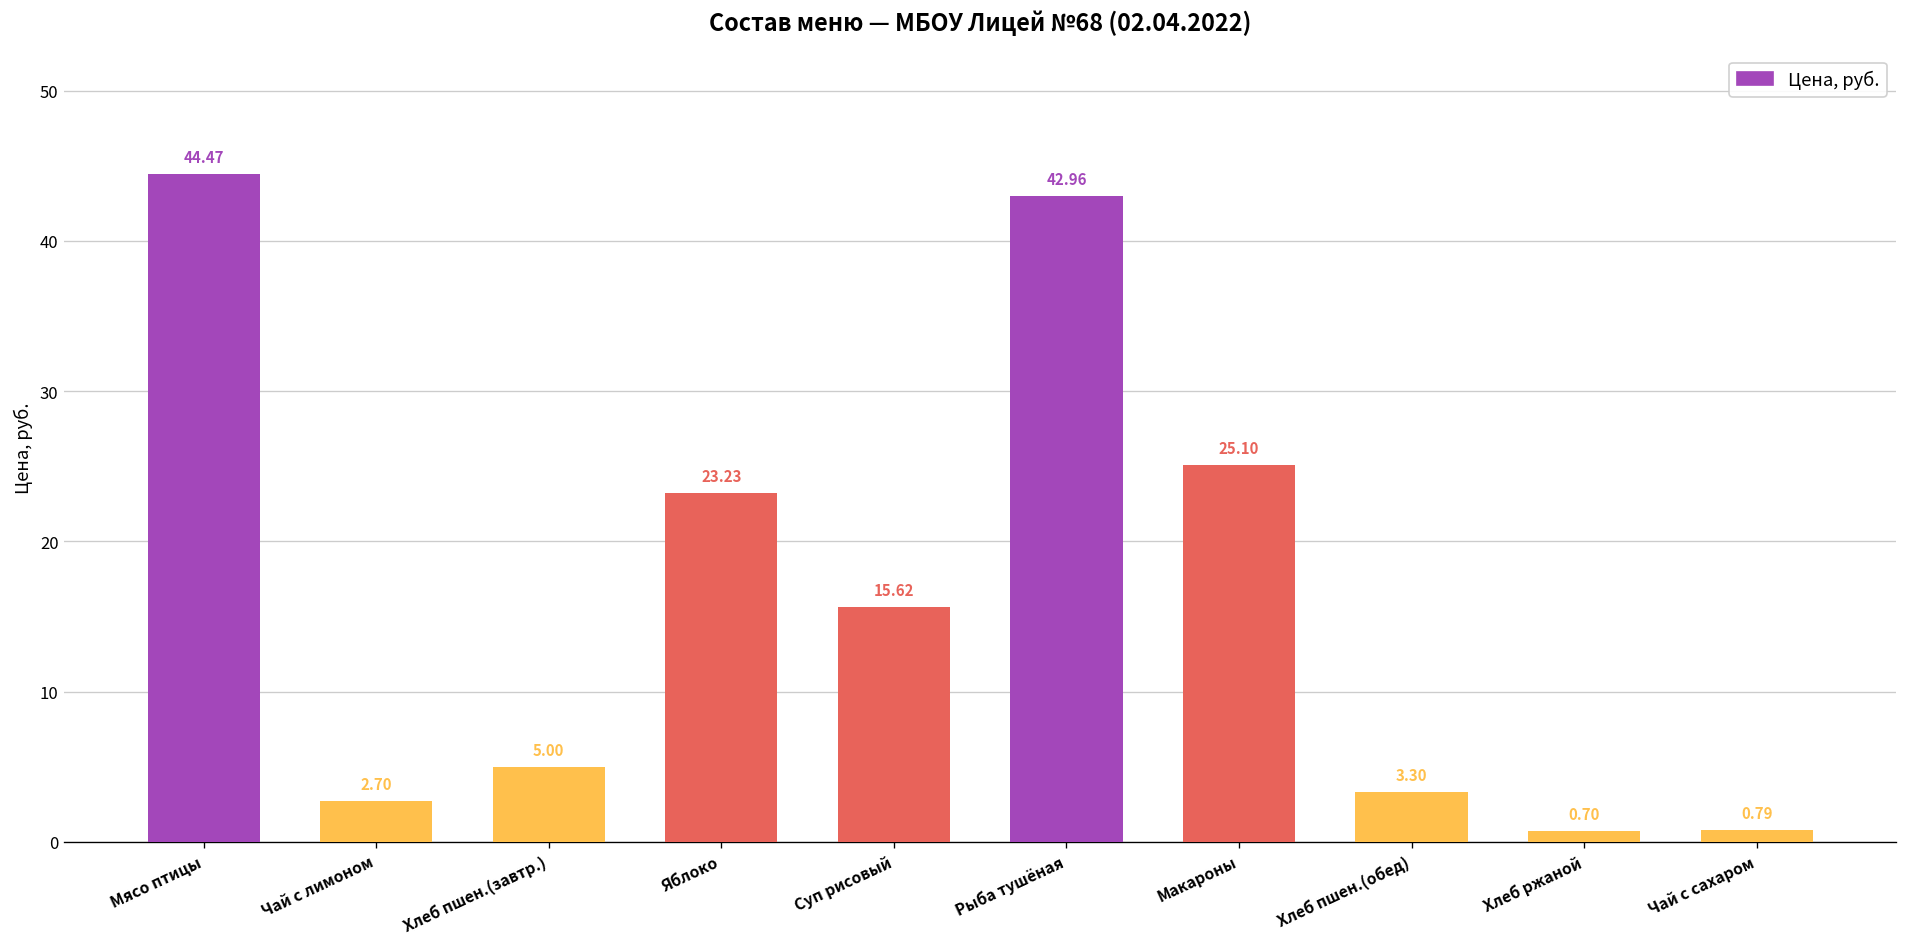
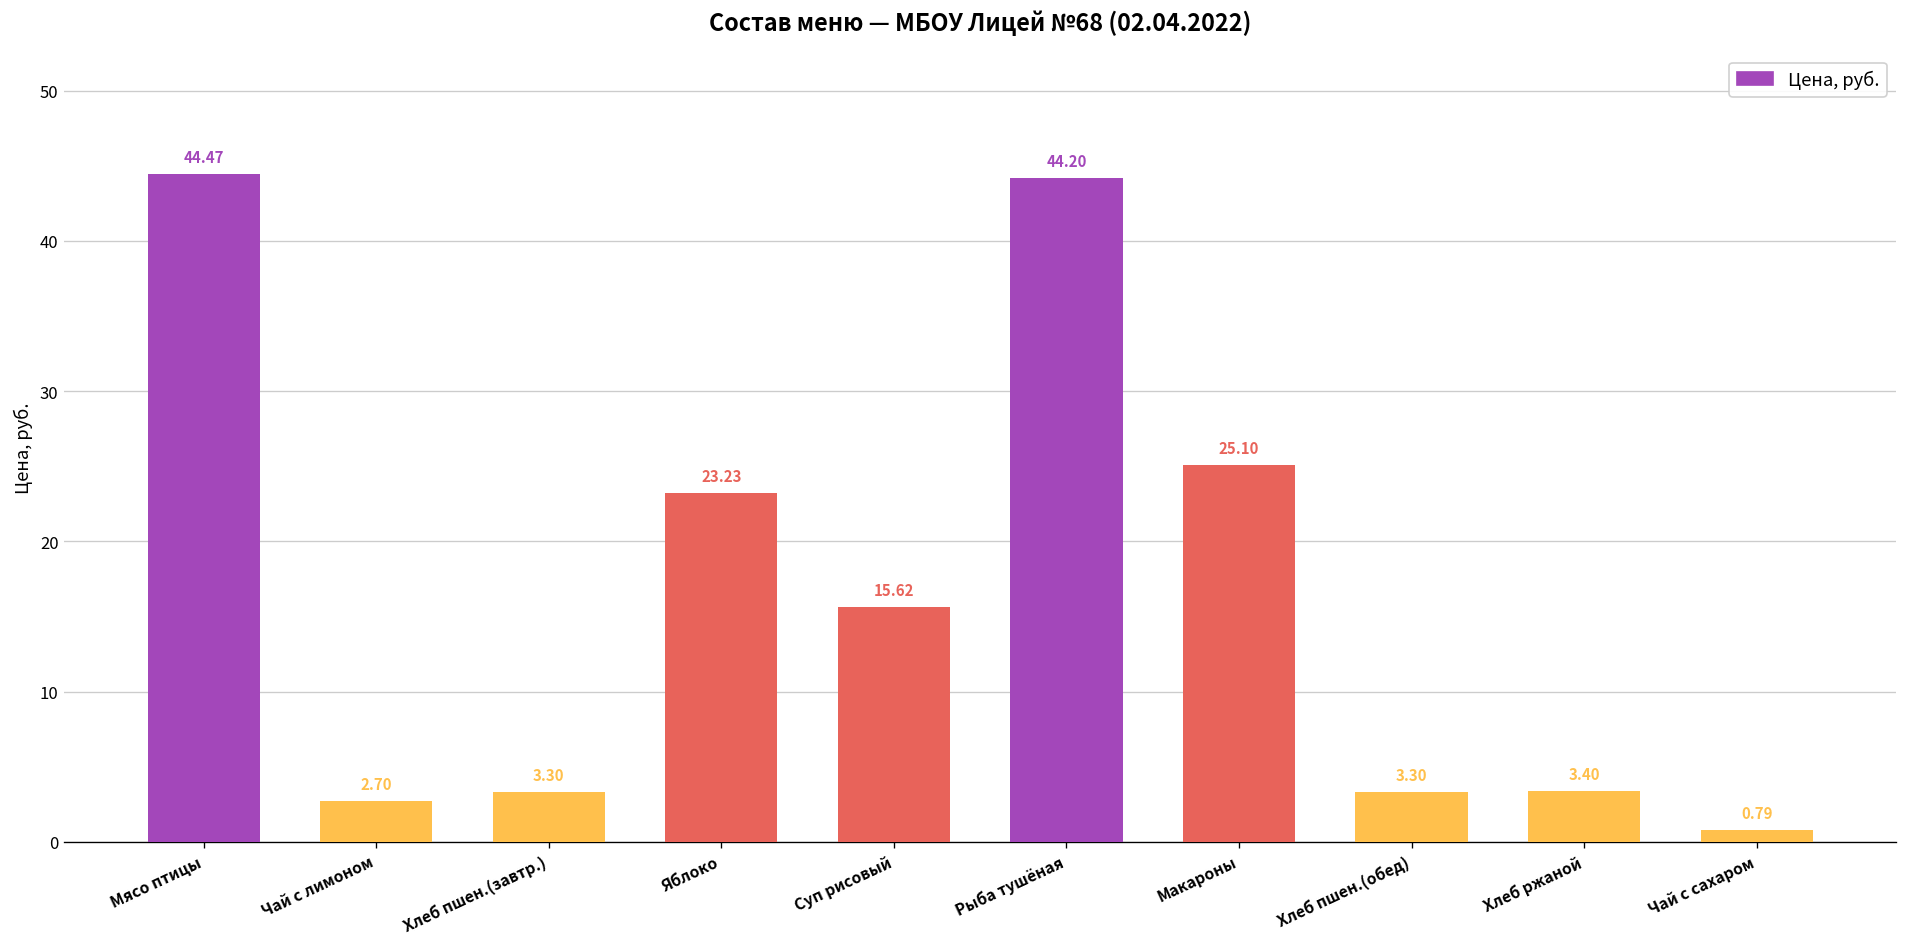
  {
    "Мясо птицы": 44.47,
    "Чай с лимоном": 2.70,
-   "Хлеб пшен.(завтр.)": 5.00,
+   "Хлеб пшен.(завтр.)": 3.30,
    "Яблоко": 23.23,
    "Суп рисовый": 15.62,
-   "Рыба тушёная": 42.96,
+   "Рыба тушёная": 44.20,
    "Макароны": 25.10,
    "Хлеб пшен.(обед)": 3.30,
-   "Хлеб ржаной": 0.70,
+   "Хлеб ржаной": 3.40,
    "Чай с сахаром": 0.79
  }
